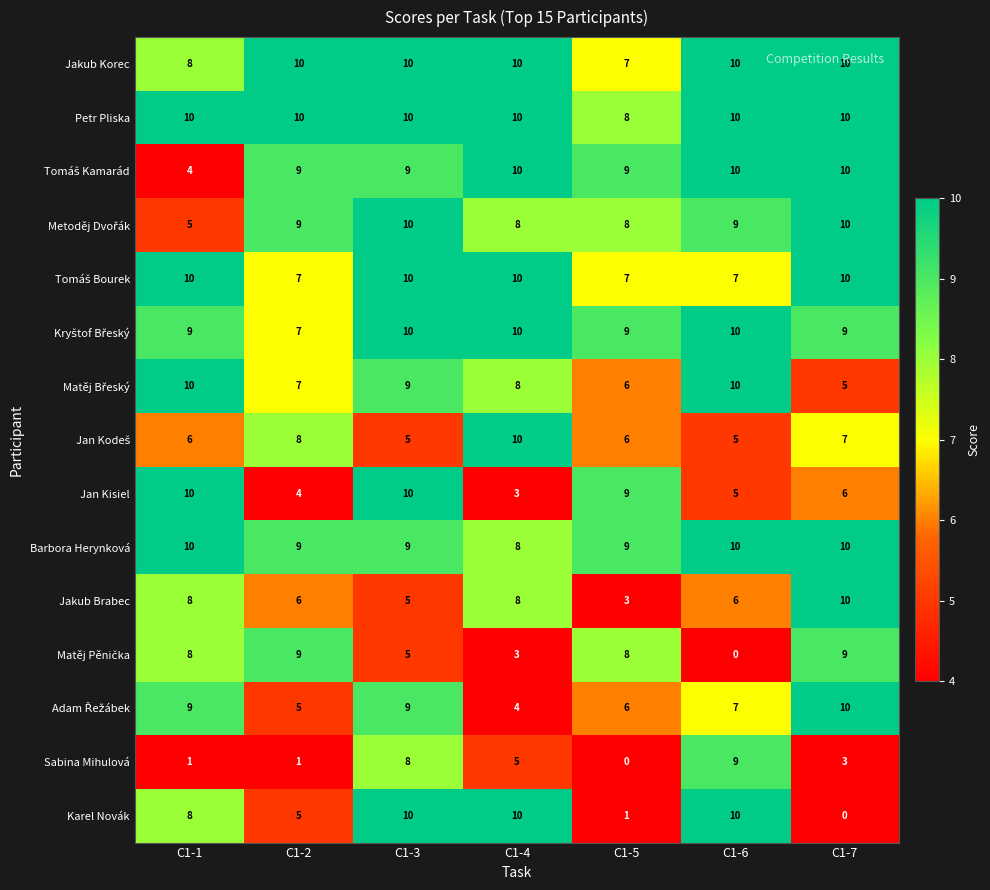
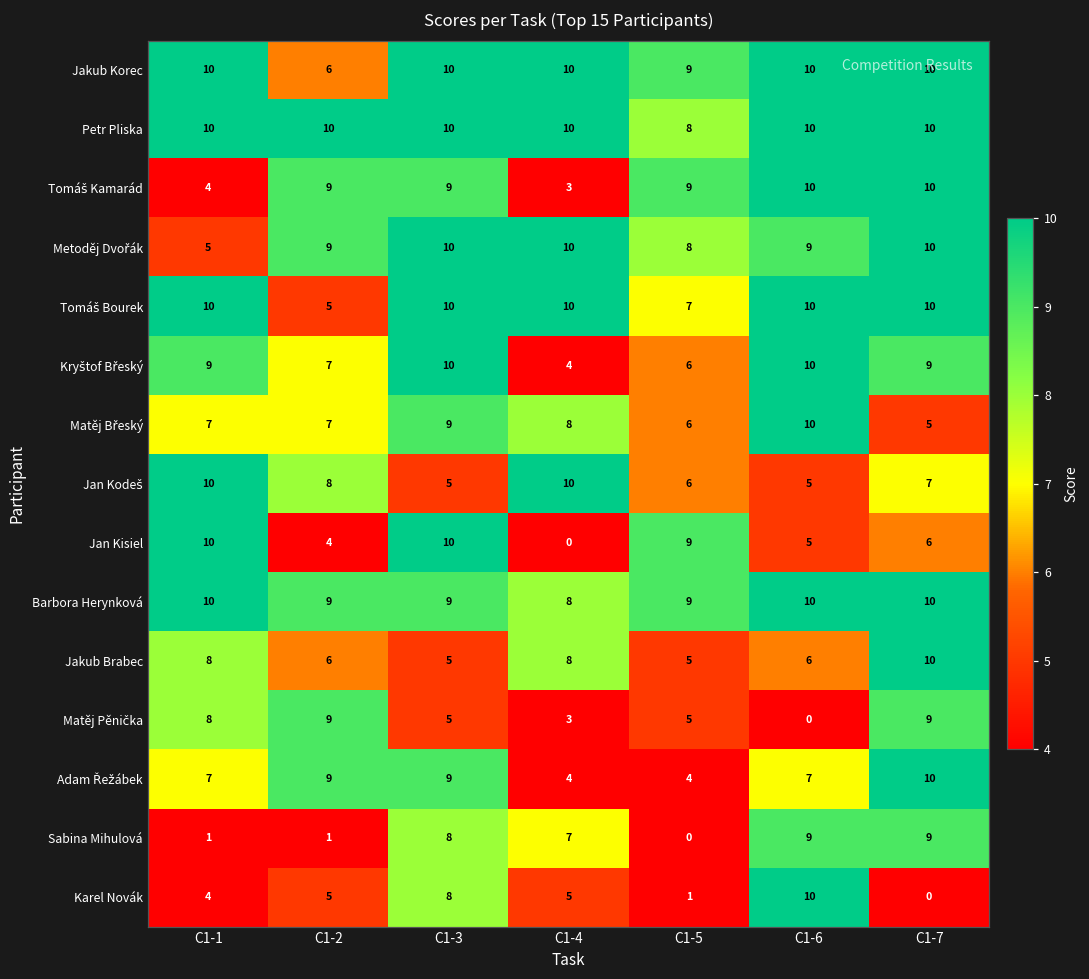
  {
    "Jakub Korec": {
-     "C1-1": 8,
-     "C1-2": 10,
+     "C1-1": 10,
+     "C1-2": 6,
      "C1-3": 10,
      "C1-4": 10,
-     "C1-5": 7,
+     "C1-5": 9,
      "C1-6": 10
    },
    "Petr Pliska": {
      "C1-1": 10,
      "C1-2": 10,
      "C1-3": 10,
      "C1-4": 10,
      "C1-5": 8,
      "C1-6": 10,
      "C1-7": 10
    },
    "Tomáš Kamarád": {
      "C1-1": 4,
      "C1-2": 9,
      "C1-3": 9,
-     "C1-4": 10,
+     "C1-4": 3,
      "C1-5": 9,
      "C1-6": 10,
      "C1-7": 10
    },
    "Metoděj Dvořák": {
      "C1-1": 5,
      "C1-2": 9,
      "C1-3": 10,
-     "C1-4": 8,
+     "C1-4": 10,
      "C1-5": 8,
      "C1-6": 9,
      "C1-7": 10
    },
    "Tomáš Bourek": {
      "C1-1": 10,
-     "C1-2": 7,
+     "C1-2": 5,
      "C1-3": 10,
      "C1-4": 10,
      "C1-5": 7,
-     "C1-6": 7,
+     "C1-6": 10,
      "C1-7": 10
    },
    "Kryštof Břeský": {
      "C1-1": 9,
      "C1-2": 7,
      "C1-3": 10,
-     "C1-4": 10,
-     "C1-5": 9,
+     "C1-4": 4,
+     "C1-5": 6,
      "C1-6": 10,
      "C1-7": 9
    },
    "Matěj Břeský": {
-     "C1-1": 10,
+     "C1-1": 7,
      "C1-2": 7,
      "C1-3": 9,
      "C1-4": 8,
      "C1-5": 6,
      "C1-6": 10,
      "C1-7": 5
    },
    "Jan Kodeš": {
-     "C1-1": 6,
+     "C1-1": 10,
      "C1-2": 8,
      "C1-3": 5,
      "C1-4": 10,
      "C1-5": 6,
      "C1-6": 5,
      "C1-7": 7
    },
    "Jan Kisiel": {
      "C1-1": 10,
      "C1-2": 4,
      "C1-3": 10,
-     "C1-4": 3,
+     "C1-4": 0,
      "C1-5": 9,
      "C1-6": 5,
      "C1-7": 6
    },
    "Barbora Herynková": {
      "C1-1": 10,
      "C1-2": 9,
      "C1-3": 9,
      "C1-4": 8,
      "C1-5": 9,
      "C1-6": 10,
      "C1-7": 10
    },
    "Jakub Brabec": {
      "C1-1": 8,
      "C1-2": 6,
      "C1-3": 5,
      "C1-4": 8,
-     "C1-5": 3,
+     "C1-5": 5,
      "C1-6": 6,
      "C1-7": 10
    },
    "Matěj Pěnička": {
      "C1-1": 8,
      "C1-2": 9,
      "C1-3": 5,
      "C1-4": 3,
-     "C1-5": 8,
+     "C1-5": 5,
      "C1-6": 0,
      "C1-7": 9
    },
    "Adam Řežábek": {
-     "C1-1": 9,
-     "C1-2": 5,
+     "C1-1": 7,
+     "C1-2": 9,
      "C1-3": 9,
      "C1-4": 4,
-     "C1-5": 6,
+     "C1-5": 4,
      "C1-6": 7,
      "C1-7": 10
    },
    "Sabina Mihulová": {
      "C1-1": 1,
      "C1-2": 1,
      "C1-3": 8,
-     "C1-4": 5,
+     "C1-4": 7,
      "C1-5": 0,
      "C1-6": 9,
-     "C1-7": 3
+     "C1-7": 9
    },
    "Karel Novák": {
-     "C1-1": 8,
+     "C1-1": 4,
      "C1-2": 5,
-     "C1-3": 10,
-     "C1-4": 10,
+     "C1-3": 8,
+     "C1-4": 5,
      "C1-5": 1,
      "C1-6": 10,
      "C1-7": 0
    }
  }
